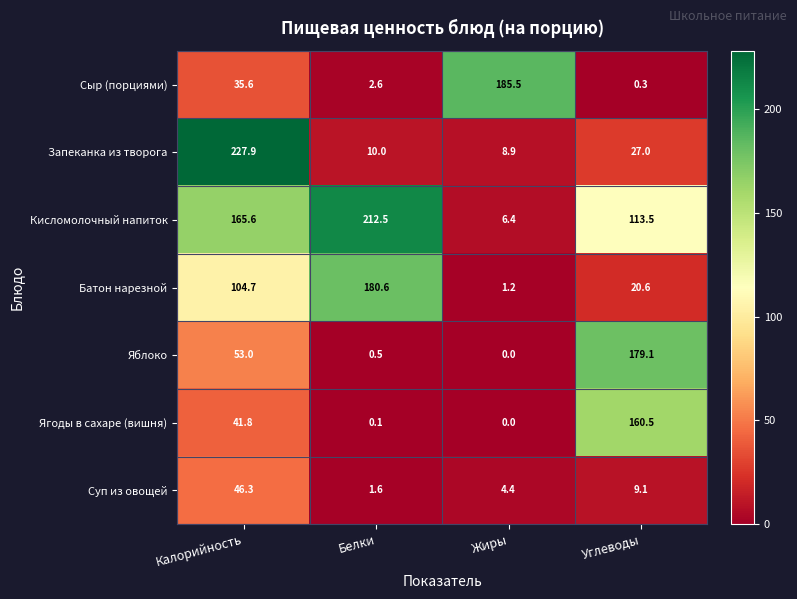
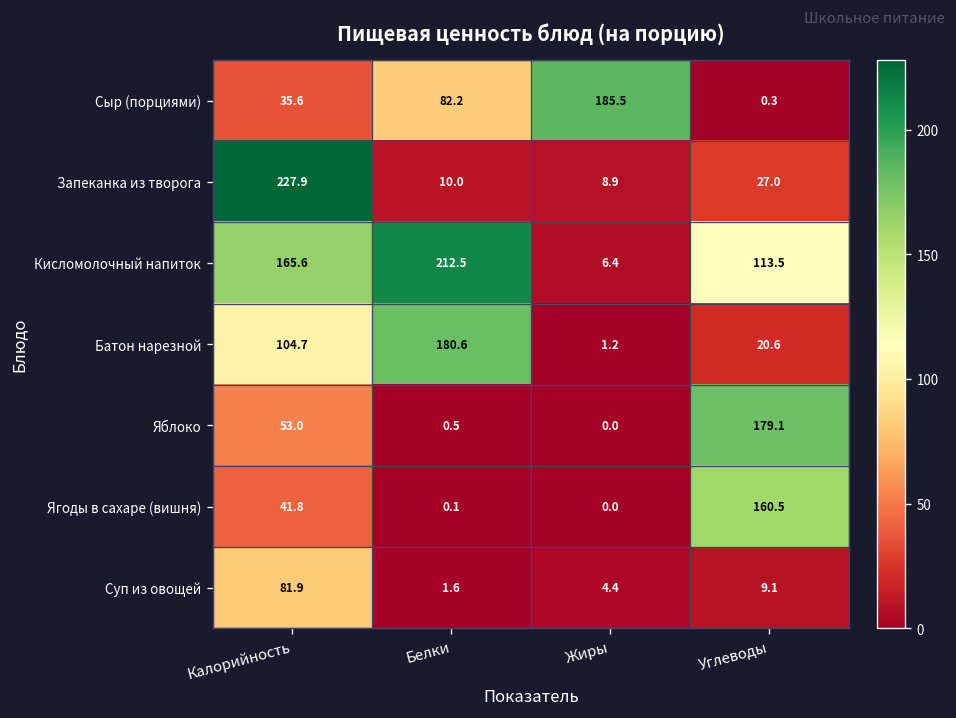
  {
    "Сыр (порциями)": {
      "Калорийность": 35.6,
-     "Белки": 2.6,
+     "Белки": 82.2,
      "Жиры": 185.5,
      "Углеводы": 0.3
    },
    "Запеканка из творога": {
      "Калорийность": 227.9,
      "Белки": 10.0,
      "Жиры": 8.9,
      "Углеводы": 27.0
    },
    "Кисломолочный напиток": {
      "Калорийность": 165.6,
      "Белки": 212.5,
      "Жиры": 6.4,
      "Углеводы": 113.5
    },
    "Батон нарезной": {
      "Калорийность": 104.7,
      "Белки": 180.6,
      "Жиры": 1.2,
      "Углеводы": 20.6
    },
    "Яблоко": {
      "Калорийность": 53.0,
      "Белки": 0.5,
      "Жиры": 0.0,
      "Углеводы": 179.1
    },
    "Ягоды в сахаре (вишня)": {
      "Калорийность": 41.8,
      "Белки": 0.1,
      "Жиры": 0.0,
      "Углеводы": 160.5
    },
    "Суп из овощей": {
-     "Калорийность": 46.3,
+     "Калорийность": 81.9,
      "Белки": 1.6,
      "Жиры": 4.4,
      "Углеводы": 9.1
    }
  }
